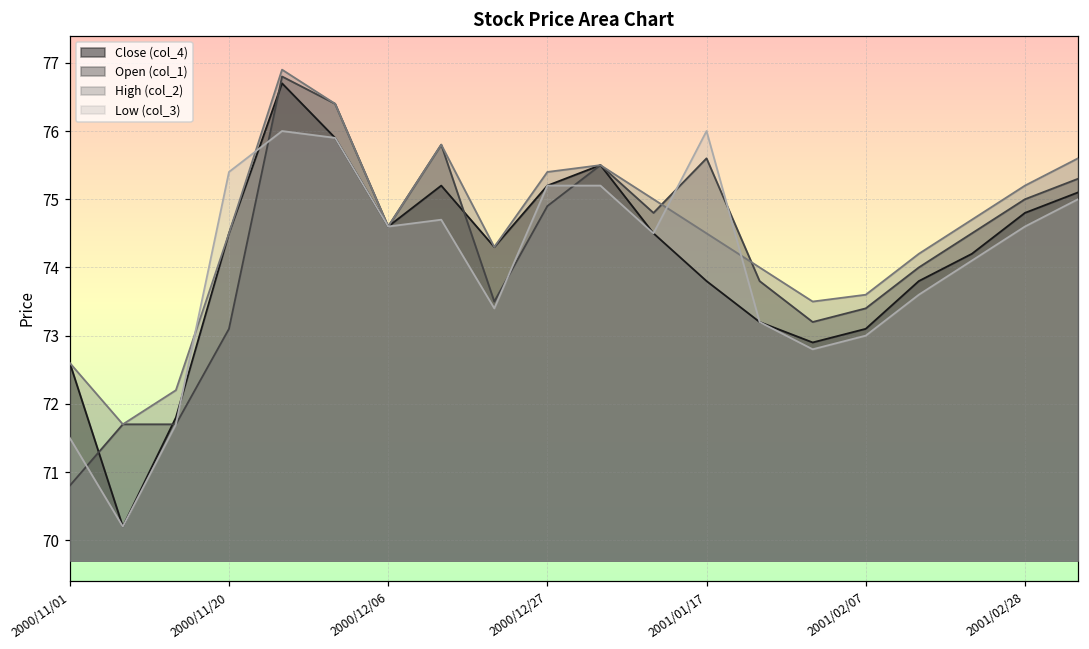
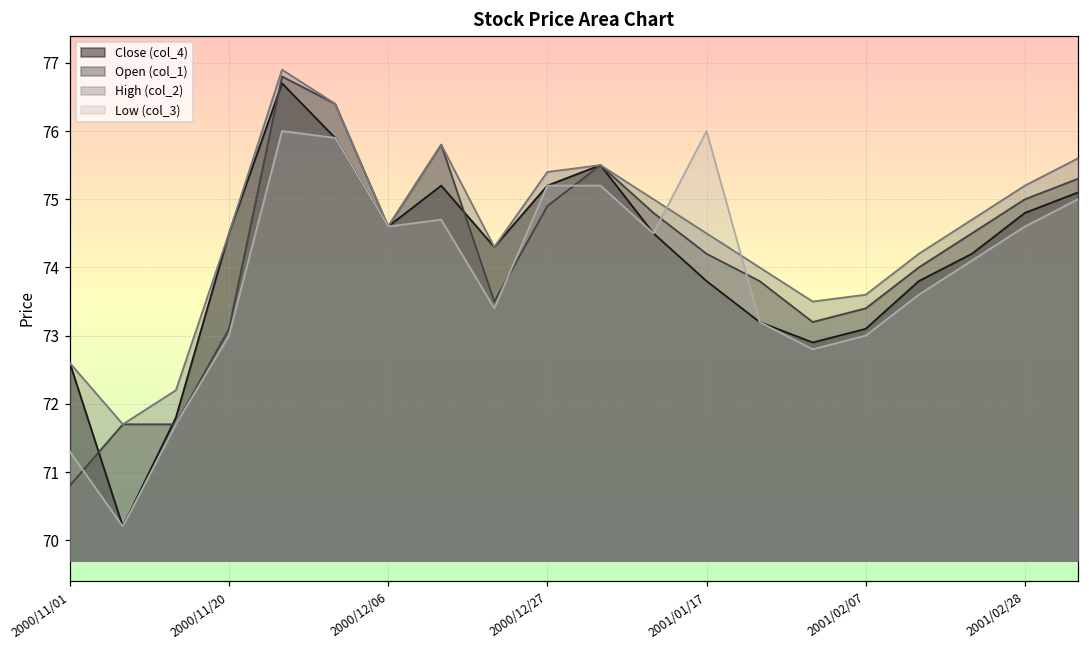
  {
    "Close (col_4)": {
      "2001/01/17": 73.8,
      "2001/02/07": 73.1,
      "2001/02/28": 74.8
    },
    "Open (col_1)": {
      "2000/11/01": 70.8,
      "2000/11/20": 73.1,
      "2000/12/27": 74.9,
-     "2001/01/17": 75.6,
+     "2001/01/17": 74.2,
      "2001/02/07": 73.4,
      "2001/02/28": 75.0
    },
    "High (col_2)": {
      "2000/12/27": 75.4,
      "2001/01/17": 74.5,
      "2001/02/07": 73.6,
      "2001/02/28": 75.2
    },
    "Low (col_3)": {
-     "2000/11/01": 71.5,
-     "2000/11/20": 75.4,
+     "2000/11/01": 71.3,
+     "2000/11/20": 73.0,
      "2001/01/17": 76.0,
      "2001/02/07": 73.0,
      "2001/02/28": 74.6
    }
  }
